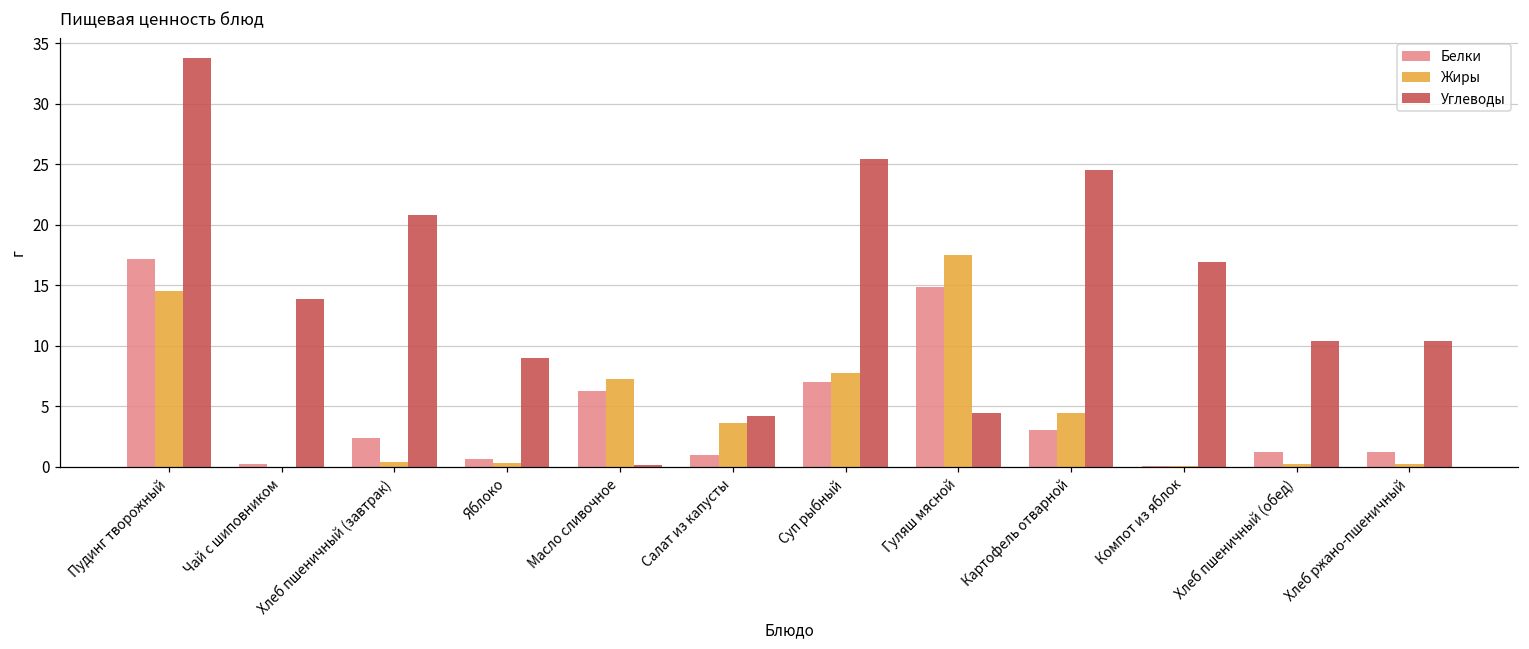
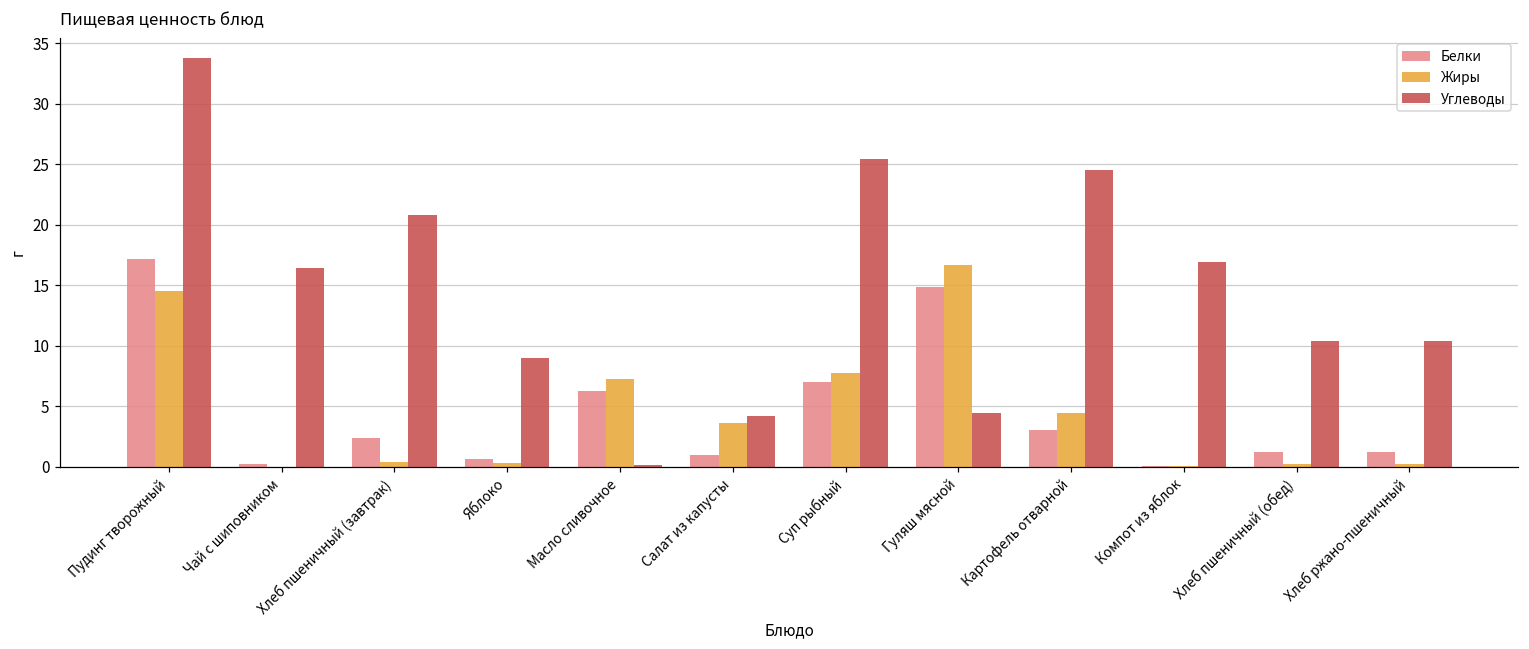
  {
    "Белки": {
      "Пудинг творожный": 17.2,
      "Чай с шиповником": 0.2,
      "Хлеб пшеничный (завтрак)": 2.4,
      "Яблоко": 0.7,
      "Масло сливочное": 6.3,
      "Салат из капусты": 1.0,
      "Суп рыбный": 7.0,
      "Гуляш мясной": 14.8,
      "Картофель отварной": 3.1,
      "Хлеб пшеничный (обед)": 1.2,
      "Хлеб ржано-пшеничный": 1.2
    },
    "Жиры": {
      "Пудинг творожный": 14.5,
      "Хлеб пшеничный (завтрак)": 0.4,
      "Яблоко": 0.3,
      "Масло сливочное": 7.3,
      "Салат из капусты": 3.7,
      "Суп рыбный": 7.7,
-     "Гуляш мясной": 17.5,
+     "Гуляш мясной": 16.6,
      "Картофель отварной": 4.4
    },
    "Углеводы": {
      "Пудинг творожный": 33.8,
-     "Чай с шиповником": 13.9,
+     "Чай с шиповником": 16.4,
      "Хлеб пшеничный (завтрак)": 20.8,
      "Яблоко": 9.0,
      "Салат из капусты": 4.2,
      "Суп рыбный": 25.4,
      "Гуляш мясной": 4.4,
      "Картофель отварной": 24.5,
      "Компот из яблок": 17.0,
      "Хлеб пшеничный (обед)": 10.4,
      "Хлеб ржано-пшеничный": 10.4
    }
  }
